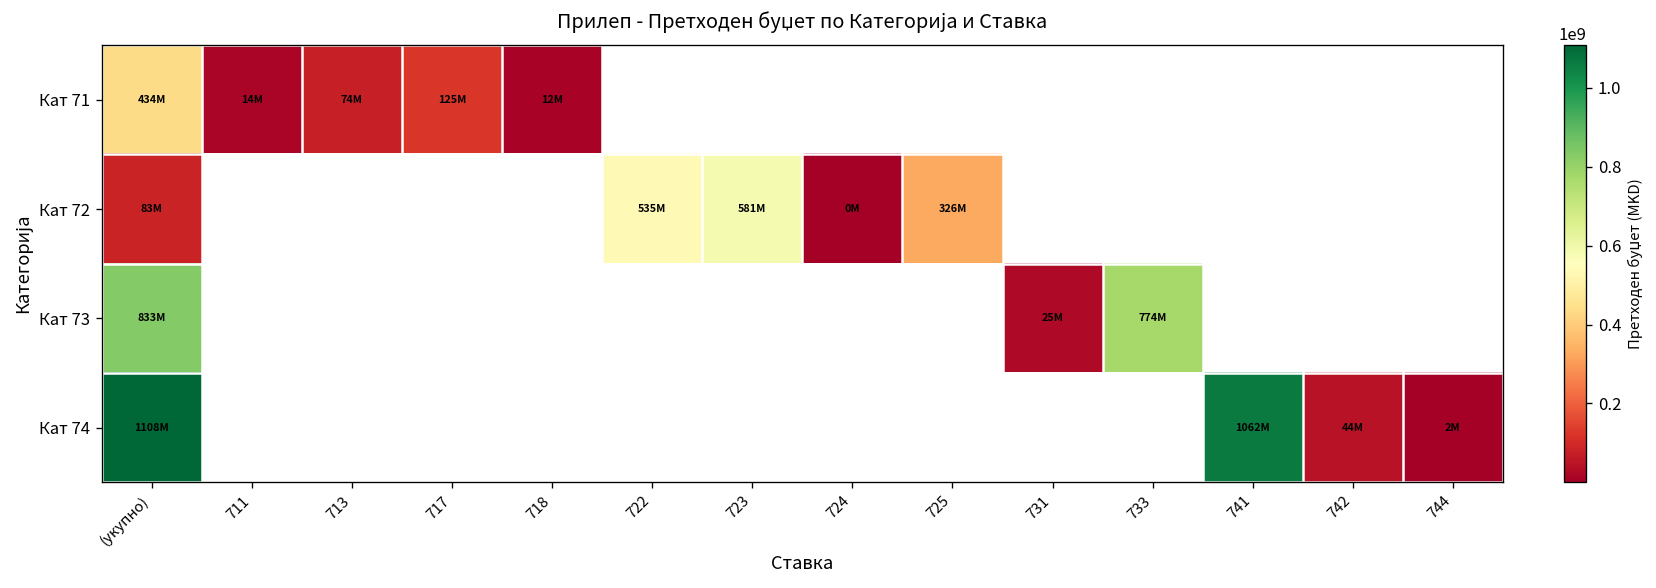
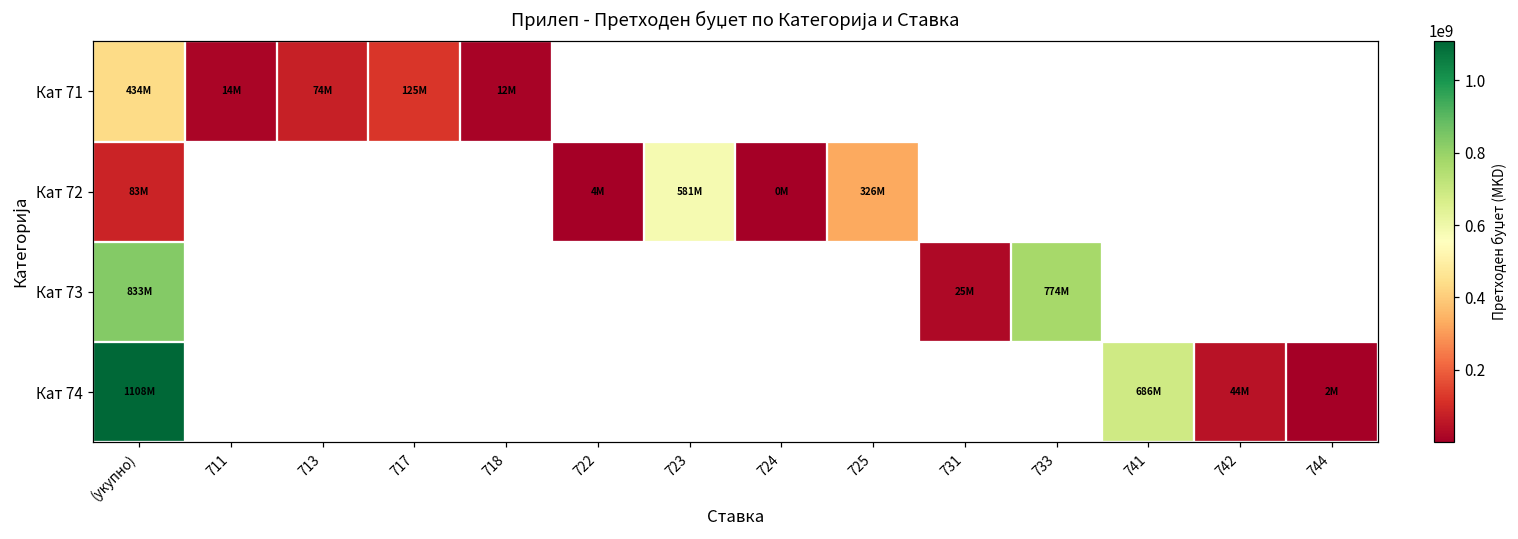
  {
    "Кат 71": {
      "(укупно)": "434M",
      "711": "14M",
      "713": "74M",
      "717": "125M",
      "718": "12M"
    },
    "Кат 72": {
      "(укупно)": "83M",
-     "722": "535M",
+     "722": "4M",
      "723": "581M",
      "724": "0M",
      "725": "326M"
    },
    "Кат 73": {
      "(укупно)": "833M",
      "731": "25M",
      "733": "774M"
    },
    "Кат 74": {
      "(укупно)": "1108M",
-     "741": "1062M",
+     "741": "686M",
      "742": "44M",
      "744": "2M"
    }
  }
